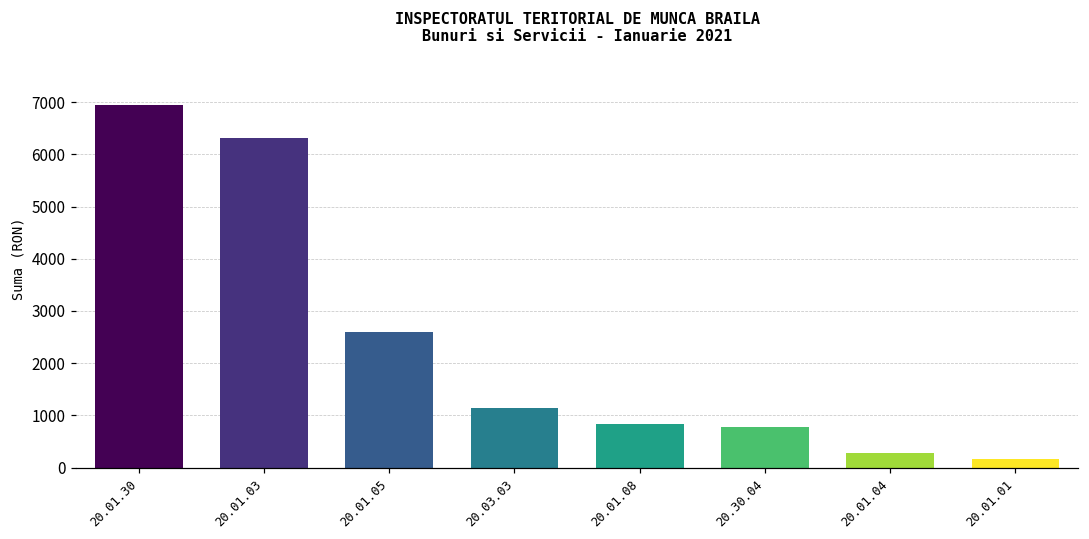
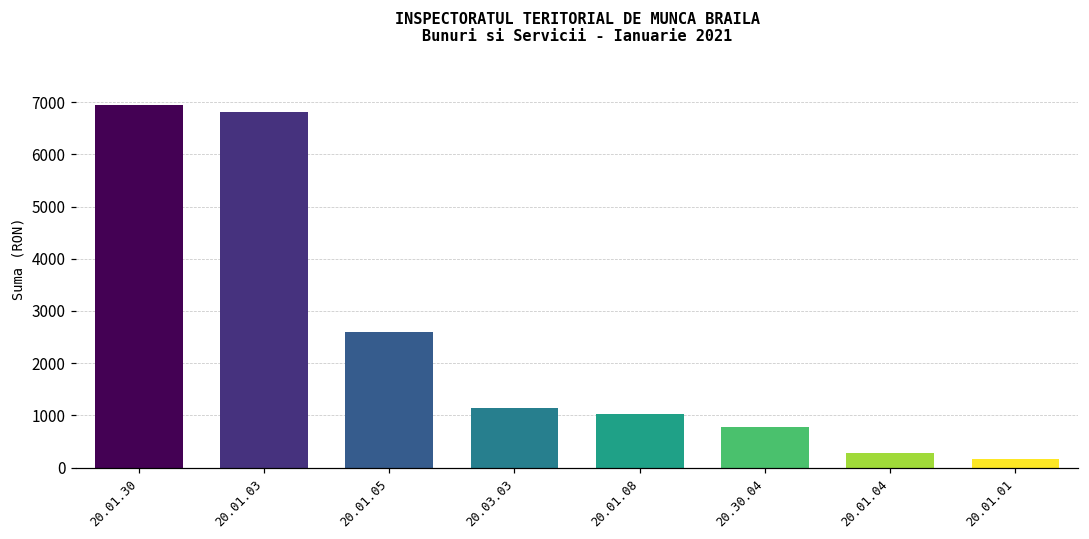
  {
    "20.01.30": 7000,
-   "20.01.03": 6300,
+   "20.01.03": 6800,
    "20.01.05": 2600,
    "20.03.03": 1100,
-   "20.01.08": 800,
+   "20.01.08": 1000,
    "20.30.04": 800,
    "20.01.04": 300,
    "20.01.01": 200
  }
